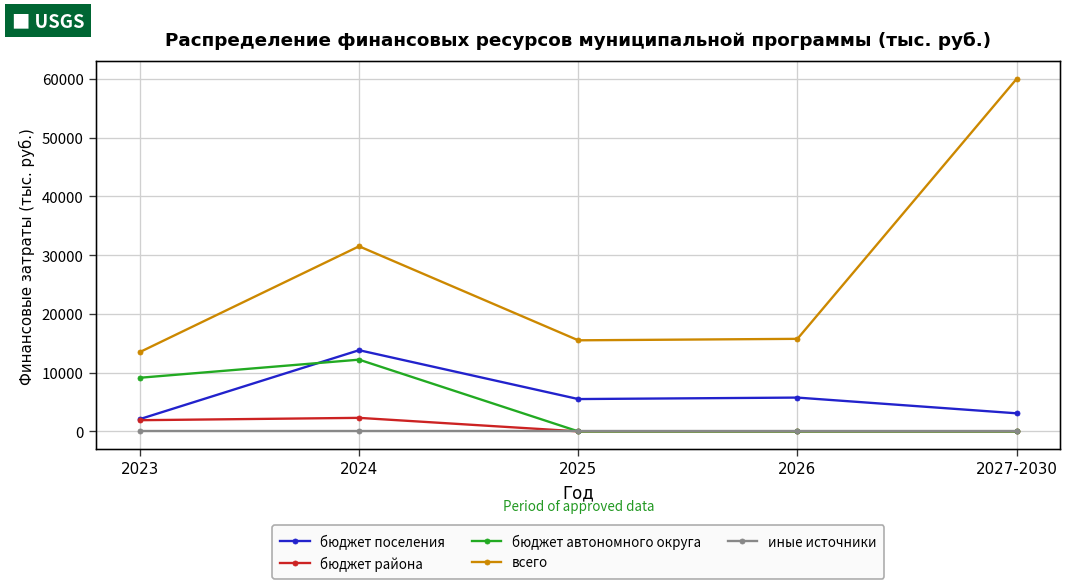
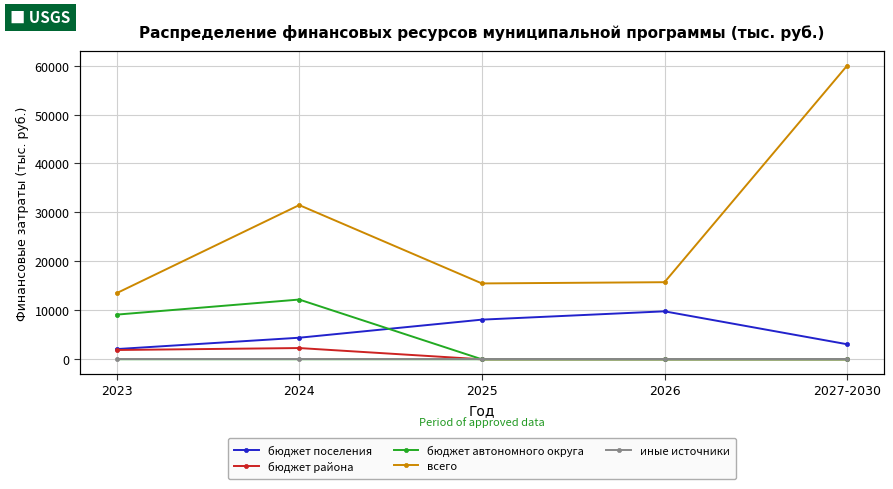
  {
    "бюджет поселения": {
-     "2024": 14000,
-     "2025": 6000,
-     "2026": 6000,
+     "2024": 4000,
+     "2025": 8000,
+     "2026": 10000,
      "2027-2030": 3000
    },
    "бюджет района": {
      "2024": 2000
    },
    "бюджет автономного округа": {
      "2023": 9000,
      "2024": 12000
    },
    "всего": {
      "2023": 14000,
      "2024": 32000,
      "2025": 16000,
      "2026": 16000,
      "2027-2030": 60000
    },
    "иные источники": {
      "2023": 0,
      "2024": 0
    }
  }
